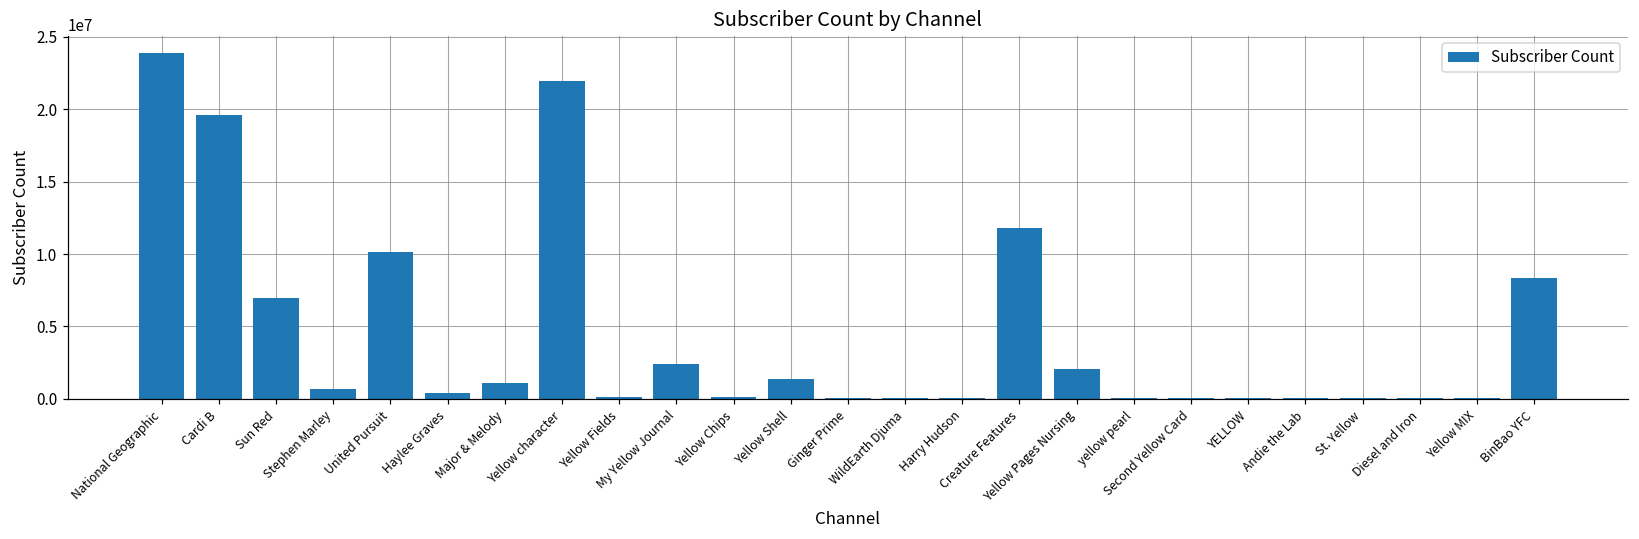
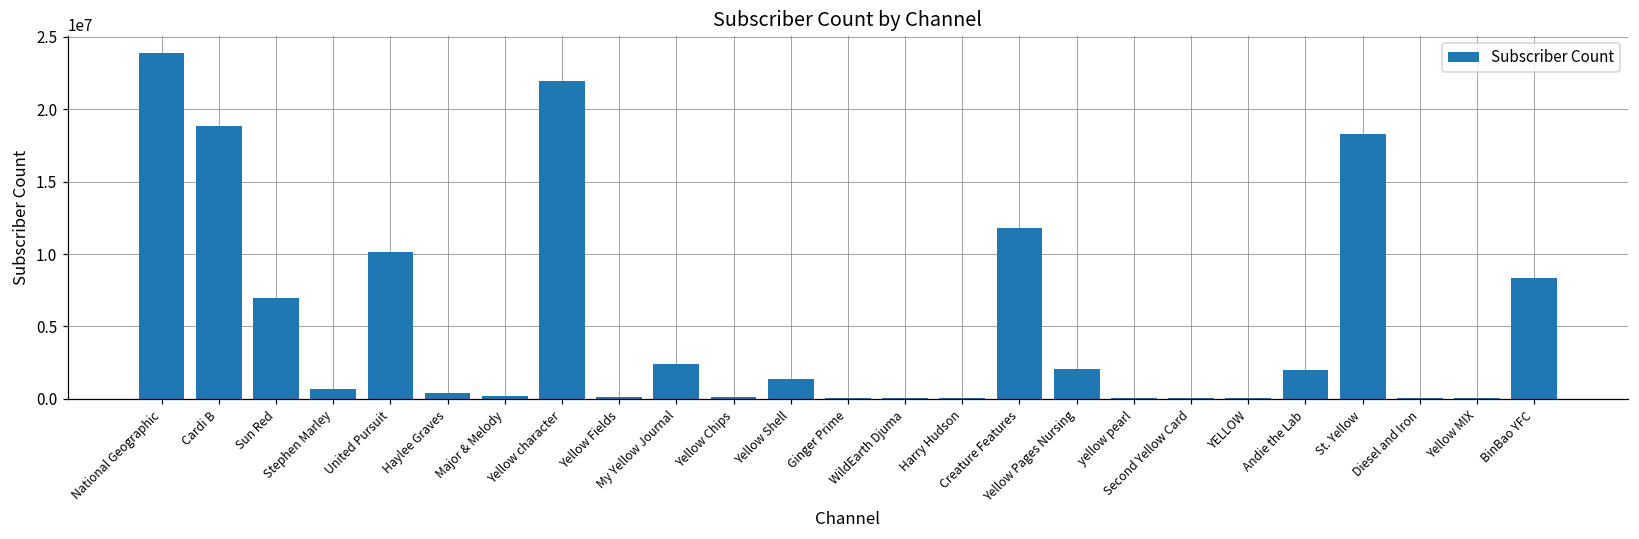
  {
    "National Geographic": 23900000,
-   "Cardi B": 19600000,
+   "Cardi B": 18800000,
    "Sun Red": 6900000,
    "Stephen Marley": 600000,
    "United Pursuit": 10100000,
    "Haylee Graves": 400000,
-   "Major & Melody": 1100000,
+   "Major & Melody": 200000,
    "Yellow character": 21900000,
    "My Yellow Journal": 2400000,
    "Yellow Shell": 1400000,
    "Creature Features": 11800000,
    "Yellow Pages Nursing": 2100000,
-   "Andie the Lab": 100000,
-   "St. Yellow": 100000,
+   "Andie the Lab": 2000000,
+   "St. Yellow": 18300000,
    "BinBao YFC": 8400000
  }
